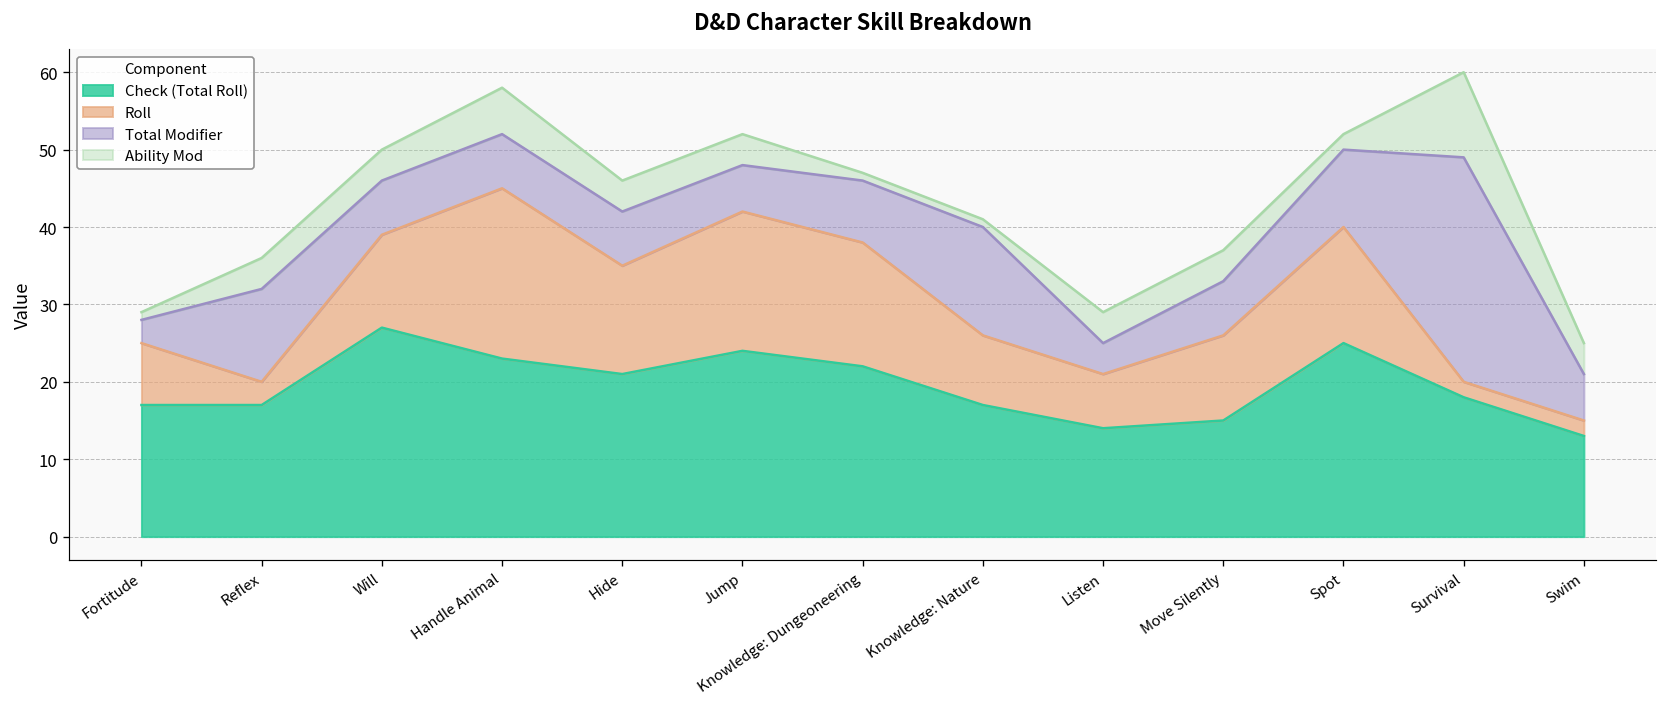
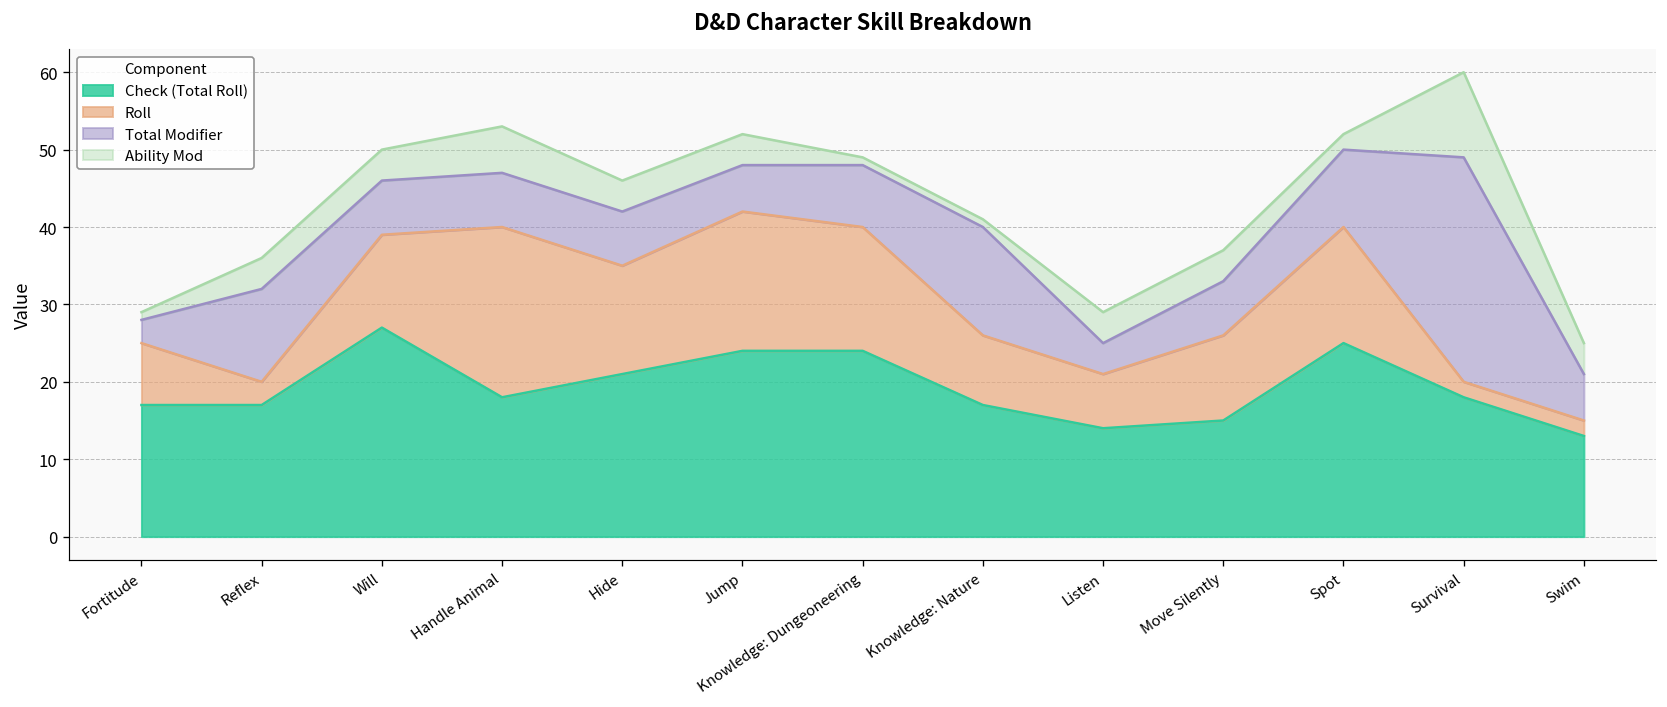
  {
    "Check (Total Roll)": {
      "Fortitude": 17,
      "Reflex": 17,
      "Will": 27,
-     "Handle Animal": 23,
+     "Handle Animal": 18,
      "Hide": 21,
      "Jump": 24,
-     "Knowledge: Dungeoneering": 22,
+     "Knowledge: Dungeoneering": 24,
      "Knowledge: Nature": 17,
      "Listen": 14,
      "Move Silently": 15,
      "Spot": 25,
      "Survival": 18,
      "Swim": 13
    },
    "Roll": {
      "Fortitude": 8,
      "Reflex": 3,
      "Will": 12,
      "Handle Animal": 22,
      "Hide": 14,
      "Jump": 18,
      "Knowledge: Dungeoneering": 16,
      "Knowledge: Nature": 9,
      "Listen": 7,
      "Move Silently": 11,
      "Spot": 15,
      "Survival": 2,
      "Swim": 2
    },
    "Total Modifier": {
      "Fortitude": 3,
      "Reflex": 12,
      "Will": 7,
      "Handle Animal": 7,
      "Hide": 7,
      "Jump": 6,
      "Knowledge: Dungeoneering": 8,
      "Knowledge: Nature": 14,
      "Listen": 4,
      "Move Silently": 7,
      "Spot": 10,
      "Survival": 29,
      "Swim": 6
    },
    "Ability Mod": {
      "Fortitude": 1,
      "Reflex": 4,
      "Will": 4,
      "Handle Animal": 6,
      "Hide": 4,
      "Jump": 4,
      "Knowledge: Dungeoneering": 1,
      "Knowledge: Nature": 1,
      "Listen": 4,
      "Move Silently": 4,
      "Spot": 2,
      "Survival": 11,
      "Swim": 4
    }
  }
